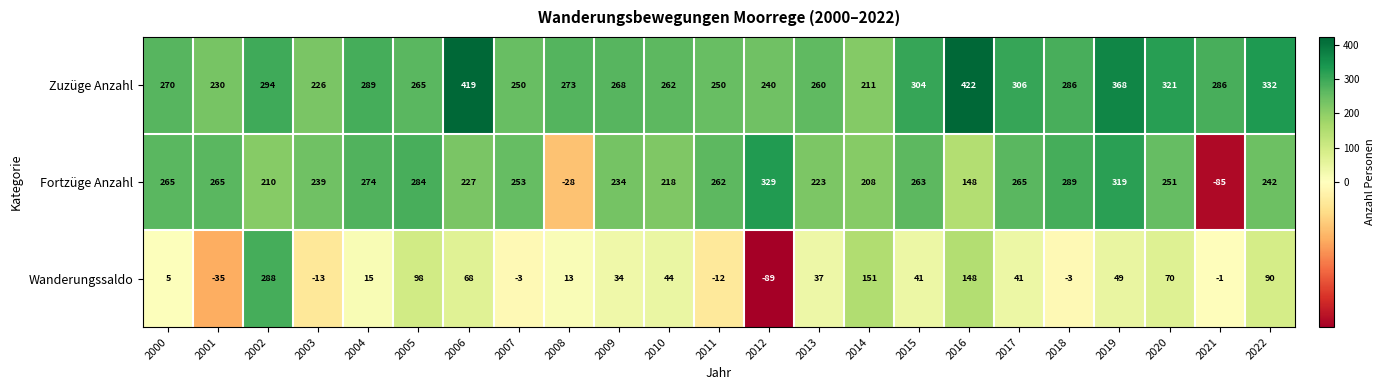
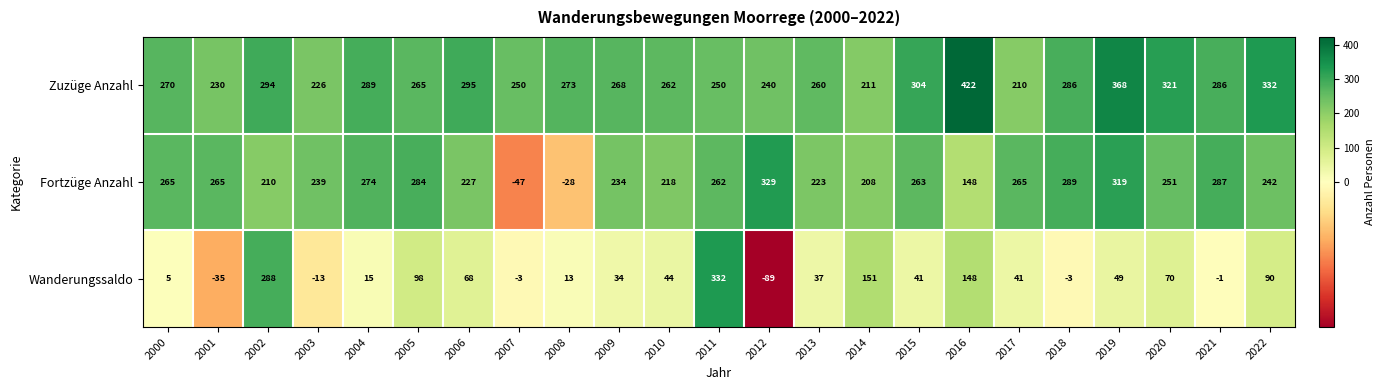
  {
    "Zuzüge Anzahl": {
      "2000": 270,
      "2001": 230,
      "2002": 294,
      "2003": 226,
      "2004": 289,
      "2005": 265,
-     "2006": 419,
+     "2006": 295,
      "2007": 250,
      "2008": 273,
      "2009": 268,
      "2010": 262,
      "2011": 250,
      "2012": 240,
      "2013": 260,
      "2014": 211,
      "2015": 304,
      "2016": 422,
-     "2017": 306,
+     "2017": 210,
      "2018": 286,
      "2019": 368,
      "2020": 321,
      "2021": 286,
      "2022": 332
    },
    "Fortzüge Anzahl": {
      "2000": 265,
      "2001": 265,
      "2002": 210,
      "2003": 239,
      "2004": 274,
      "2005": 284,
      "2006": 227,
-     "2007": 253,
+     "2007": -47,
      "2008": -28,
      "2009": 234,
      "2010": 218,
      "2011": 262,
      "2012": 329,
      "2013": 223,
      "2014": 208,
      "2015": 263,
      "2016": 148,
      "2017": 265,
      "2018": 289,
      "2019": 319,
      "2020": 251,
-     "2021": -85,
+     "2021": 287,
      "2022": 242
    },
    "Wanderungssaldo": {
      "2000": 5,
      "2001": -35,
      "2002": 288,
      "2003": -13,
      "2004": 15,
      "2005": 98,
      "2006": 68,
      "2007": -3,
      "2008": 13,
      "2009": 34,
      "2010": 44,
-     "2011": -12,
+     "2011": 332,
      "2012": -89,
      "2013": 37,
      "2014": 151,
      "2015": 41,
      "2016": 148,
      "2017": 41,
      "2018": -3,
      "2019": 49,
      "2020": 70,
      "2021": -1,
      "2022": 90
    }
  }
